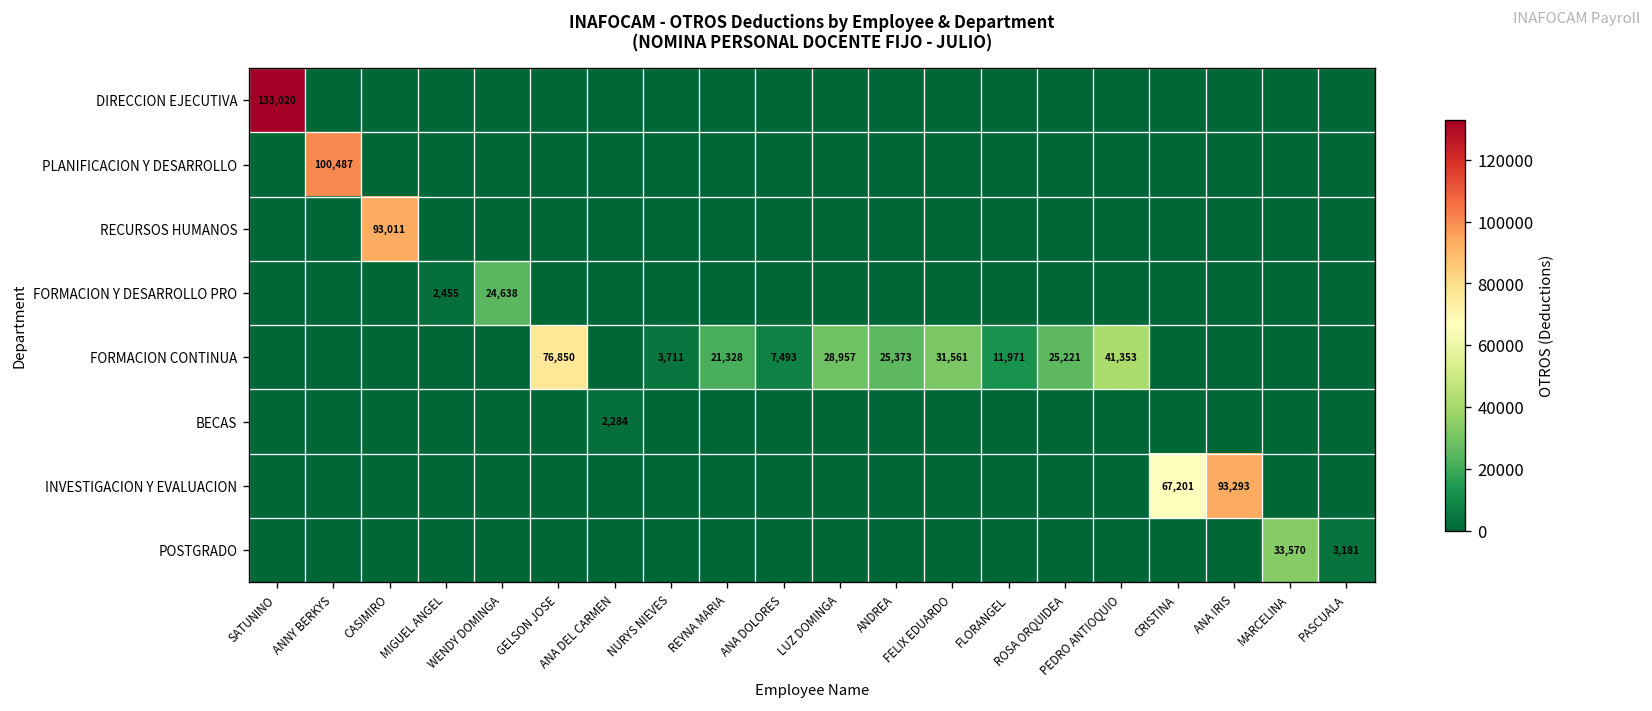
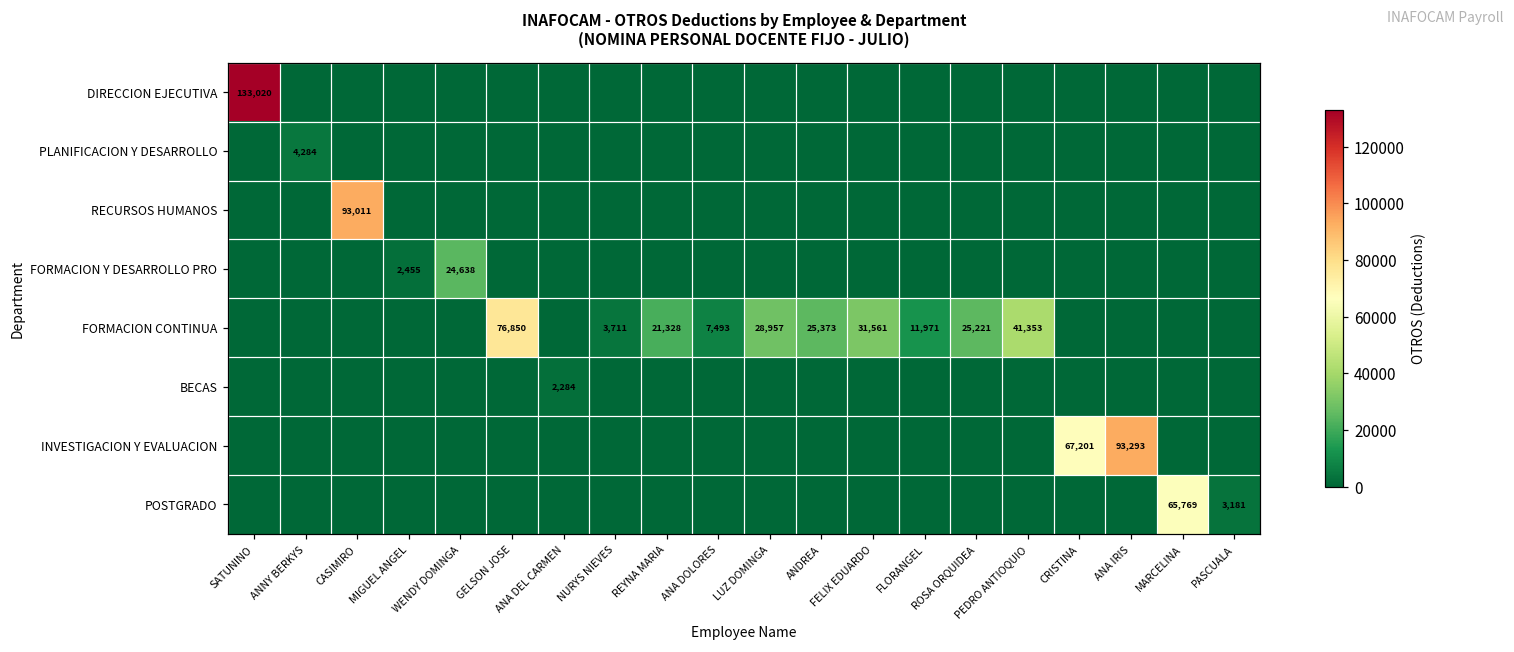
  {
    "DIRECCION EJECUTIVA": {
      "SATUNINO": "133,020"
    },
    "PLANIFICACION Y DESARROLLO": {
-     "ANNY BERKYS": "100,487"
+     "ANNY BERKYS": "4,284"
    },
    "RECURSOS HUMANOS": {
      "CASIMIRO": "93,011"
    },
    "FORMACION Y DESARROLLO PRO": {
      "MIGUEL ANGEL": "2,455",
      "WENDY DOMINGA": "24,638"
    },
    "FORMACION CONTINUA": {
      "GELSON JOSE": "76,850",
      "NURYS NIEVES": "3,711",
      "REYNA MARIA": "21,328",
      "ANA DOLORES": "7,493",
      "LUZ DOMINGA": "28,957",
      "ANDREA": "25,373",
      "FELIX EDUARDO": "31,561",
      "FLORANGEL": "11,971",
      "ROSA ORQUIDEA": "25,221",
      "PEDRO ANTIOQUIO": "41,353"
    },
    "BECAS": {
      "ANA DEL CARMEN": "2,284"
    },
    "INVESTIGACION Y EVALUACION": {
      "CRISTINA": "67,201",
      "ANA IRIS": "93,293"
    },
    "POSTGRADO": {
-     "MARCELINA": "33,570",
+     "MARCELINA": "65,769",
      "PASCUALA": "3,181"
    }
  }
